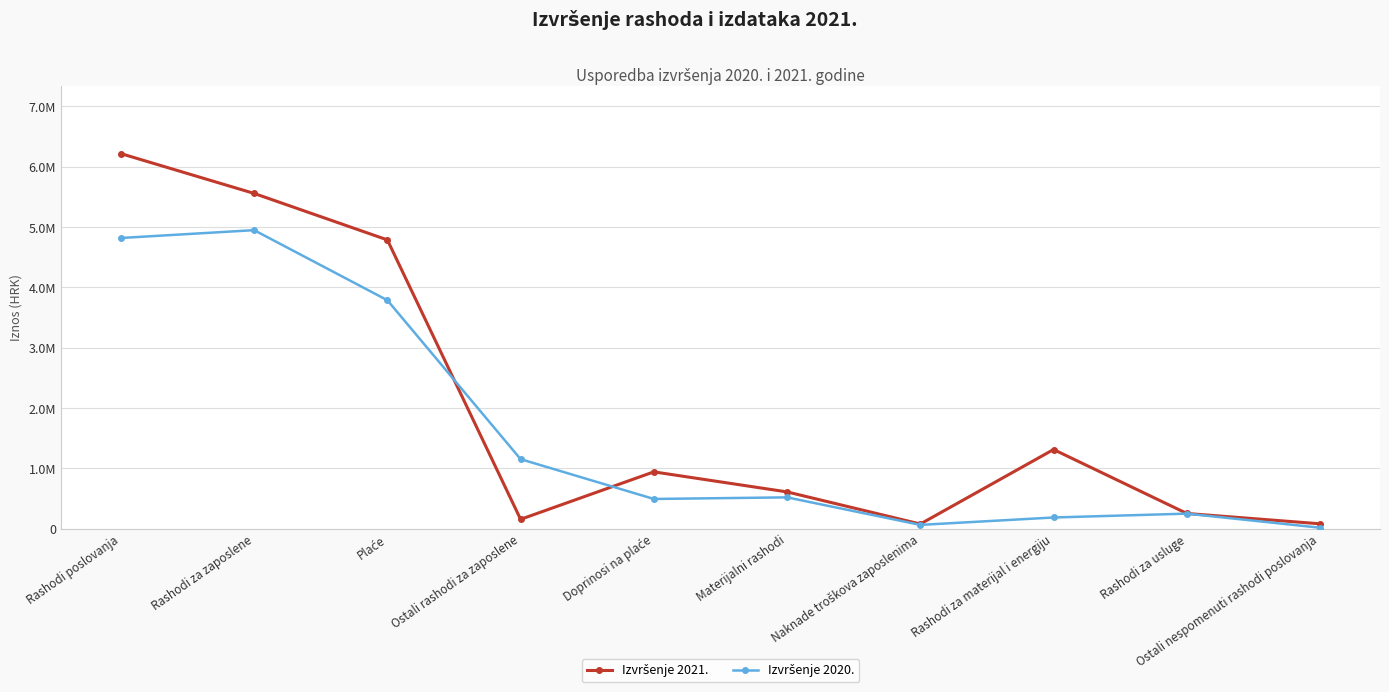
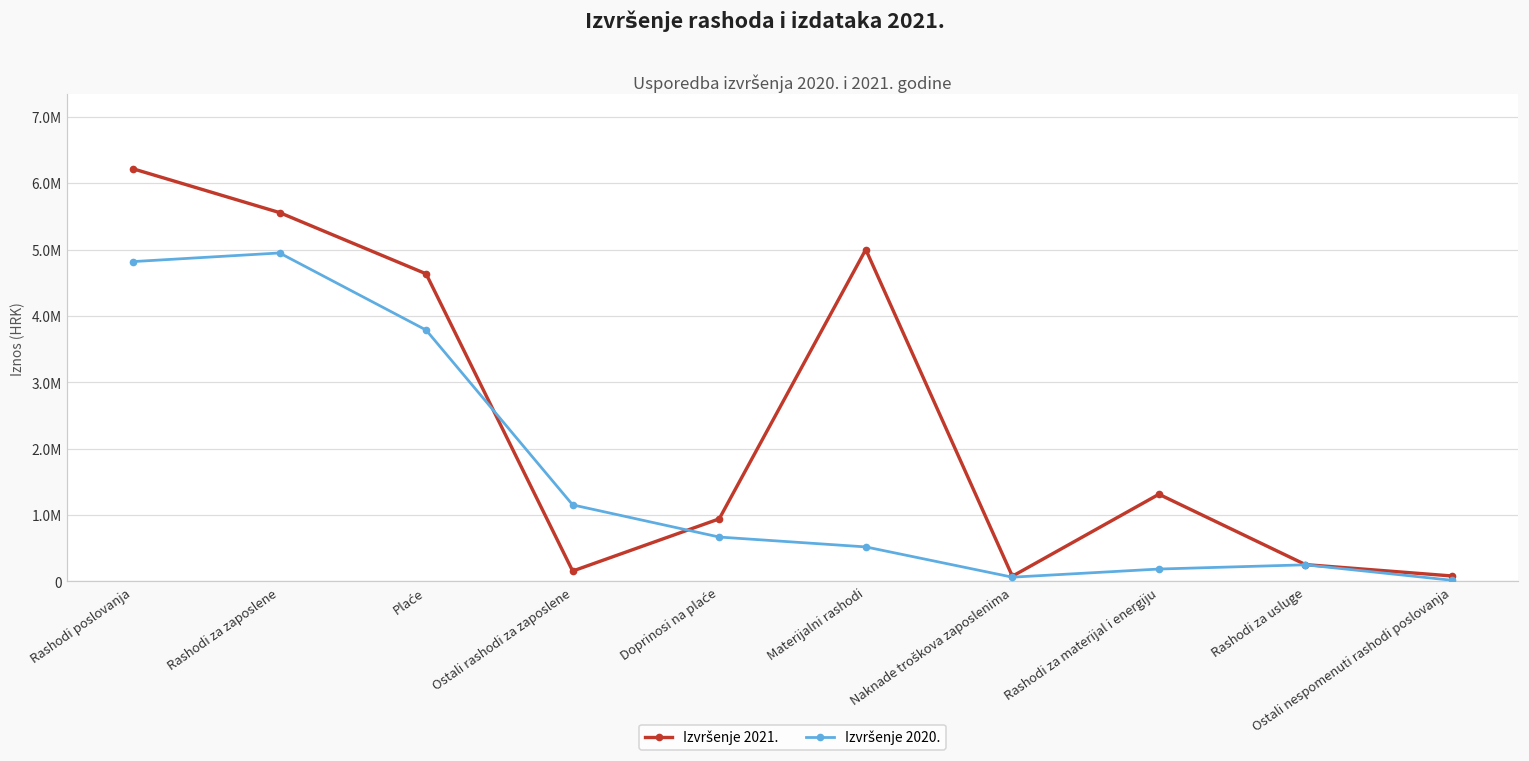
  {
    "Izvršenje 2021.": {
      "Rashodi poslovanja": 6200000,
      "Rashodi za zaposlene": 5600000,
-     "Plaće": 4800000,
+     "Plaće": 4600000,
      "Ostali rashodi za zaposlene": 200000,
      "Doprinosi na plaće": 900000,
-     "Materijalni rashodi": 600000,
+     "Materijalni rashodi": 5000000,
      "Rashodi za materijal i energiju": 1300000,
      "Ostali nespomenuti rashodi poslovanja": 100000
    },
    "Izvršenje 2020.": {
      "Rashodi poslovanja": 4800000,
      "Rashodi za zaposlene": 4900000,
      "Plaće": 3800000,
      "Ostali rashodi za zaposlene": 1200000,
-     "Doprinosi na plaće": 500000,
+     "Doprinosi na plaće": 700000,
      "Materijalni rashodi": 500000,
      "Rashodi za materijal i energiju": 200000,
      "Ostali nespomenuti rashodi poslovanja": 0
    }
  }
